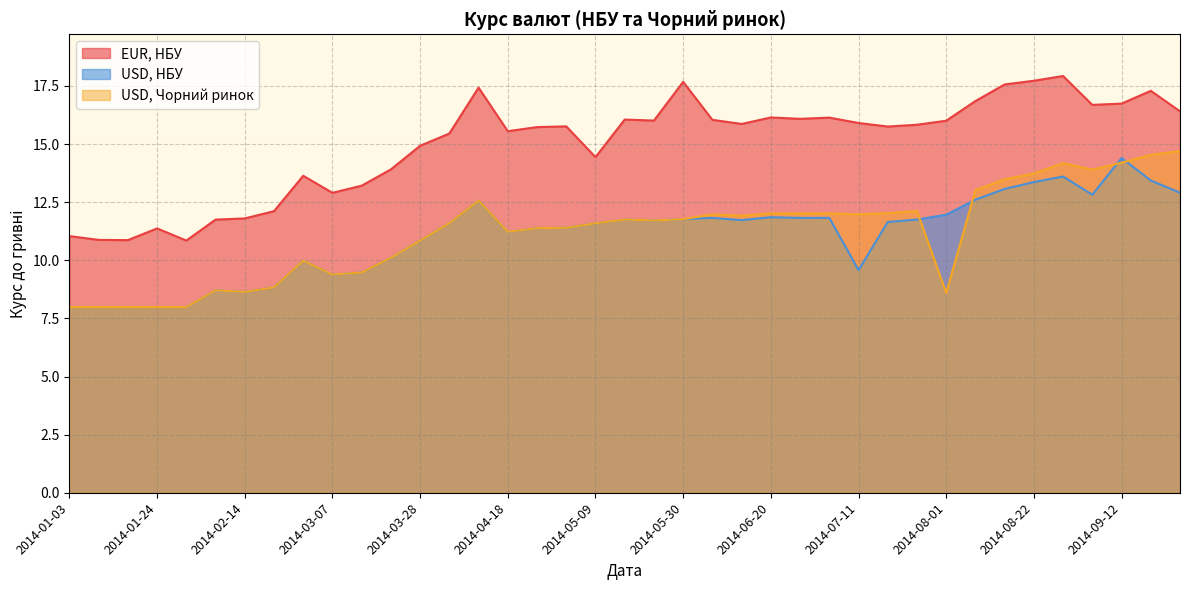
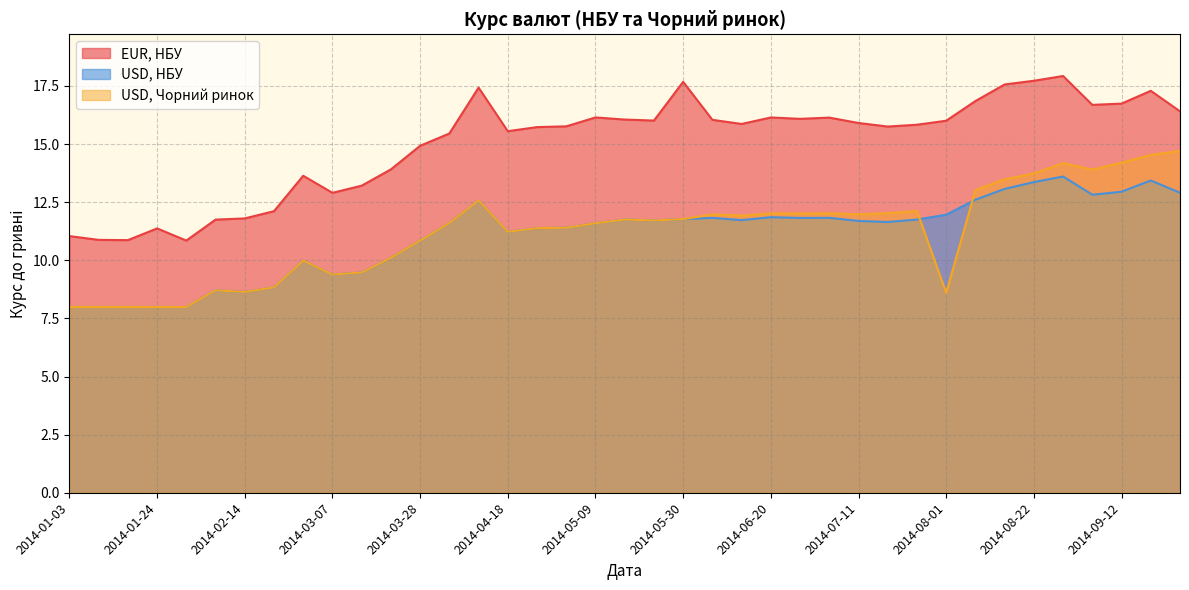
  {
    "EUR, НБУ": {
      "2014-01-03": 11.0,
      "2014-01-24": 11.4,
      "2014-02-14": 11.8,
      "2014-03-07": 12.9,
      "2014-03-28": 14.9,
      "2014-04-18": 15.6,
-     "2014-05-09": 14.4,
+     "2014-05-09": 16.1,
      "2014-05-30": 17.7,
      "2014-06-20": 16.1,
      "2014-07-11": 15.9,
      "2014-08-01": 16.0,
      "2014-08-22": 17.7,
      "2014-09-12": 16.7
    },
    "USD, НБУ": {
      "2014-06-20": 11.9,
-     "2014-07-11": 9.6,
+     "2014-07-11": 11.7,
      "2014-08-01": 12.0,
      "2014-08-22": 13.4,
-     "2014-09-12": 14.4
+     "2014-09-12": 13.0
    },
    "USD, Чорний ринок": {
      "2014-06-20": 12.0,
      "2014-07-11": 12.0,
      "2014-08-01": 8.6,
      "2014-08-22": 13.7,
      "2014-09-12": 14.2
    }
  }
